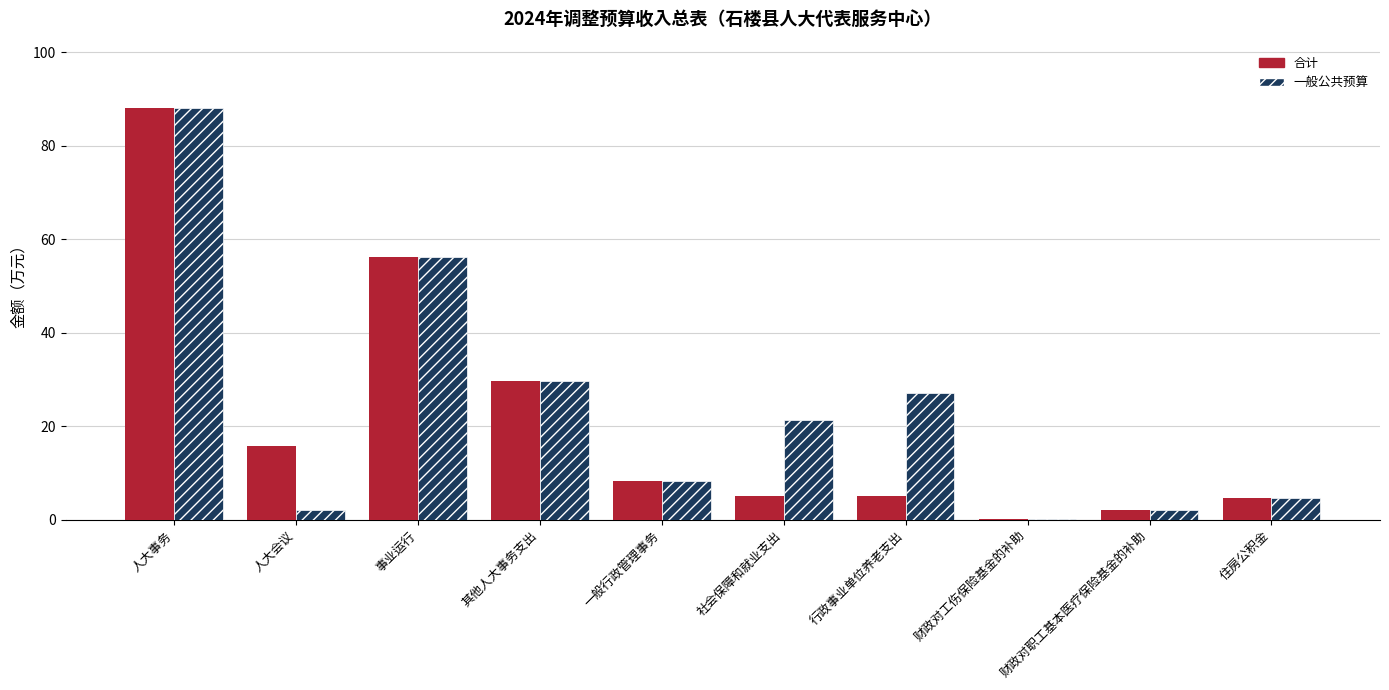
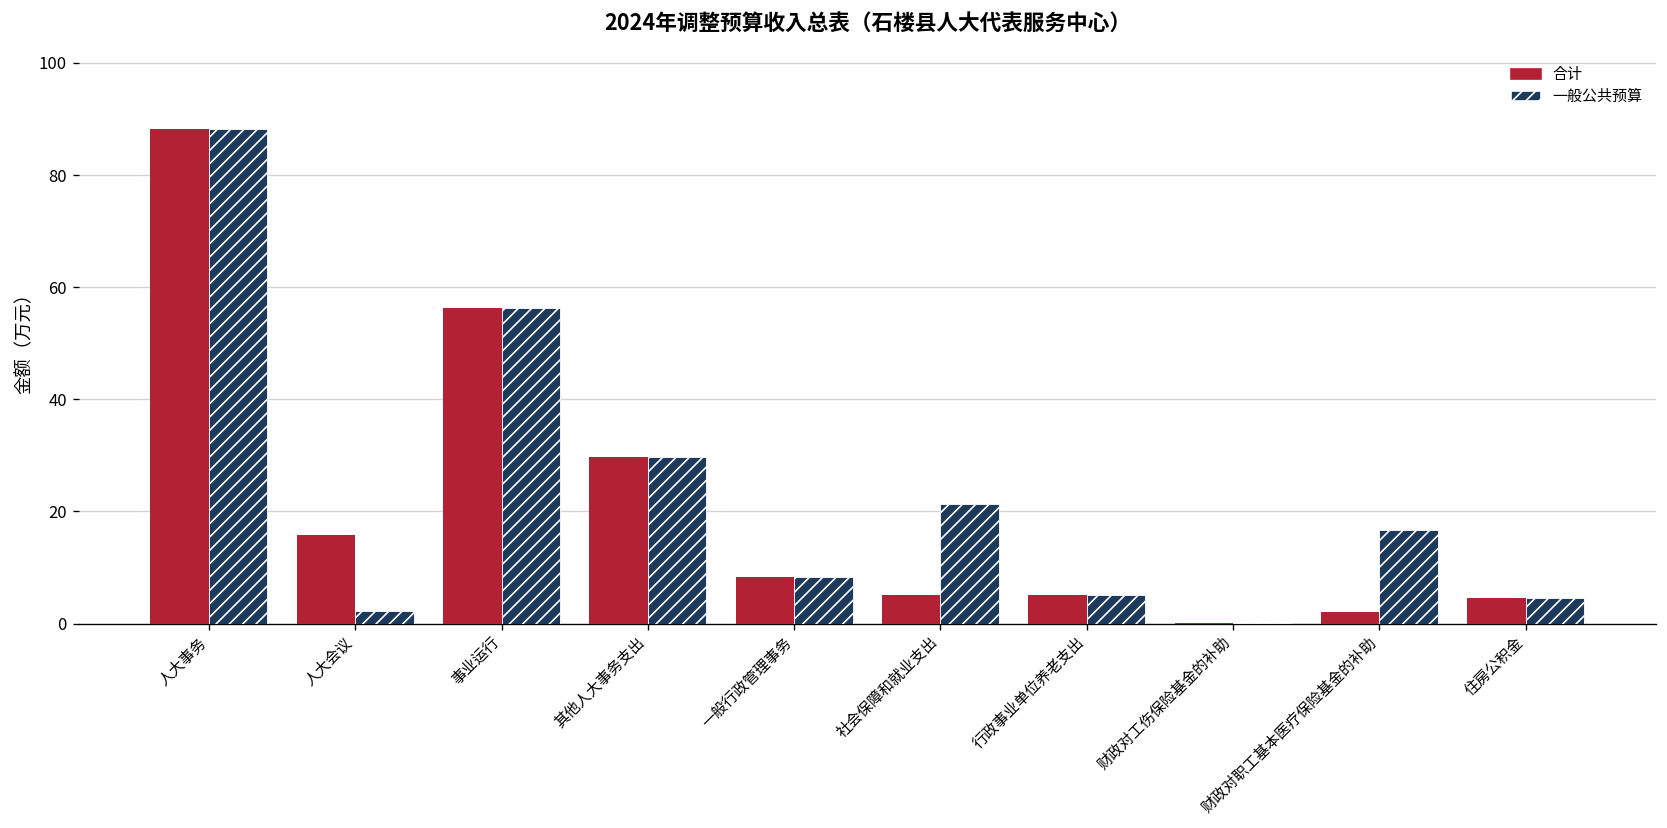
  {
    "合计": {
      "人大事务": 88,
      "人大会议": 16,
      "事业运行": 56,
      "其他人大事务支出": 30,
      "一般行政管理事务": 8,
      "社会保障和就业支出": 5,
      "行政事业单位养老支出": 5,
      "财政对职工基本医疗保险基金的补助": 2,
      "住房公积金": 5
    },
    "一般公共预算": {
      "人大事务": 88,
      "人大会议": 2,
      "事业运行": 56,
      "其他人大事务支出": 30,
      "一般行政管理事务": 8,
      "社会保障和就业支出": 21,
-     "行政事业单位养老支出": 27,
-     "财政对职工基本医疗保险基金的补助": 2,
+     "行政事业单位养老支出": 5,
+     "财政对职工基本医疗保险基金的补助": 17,
      "住房公积金": 5
    }
  }
